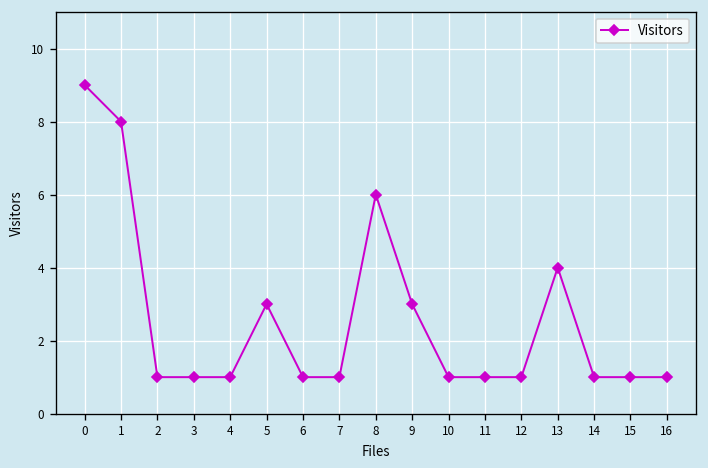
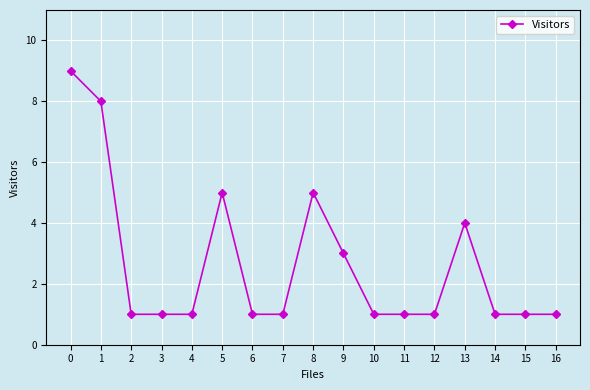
  {
    "0": 9,
    "1": 8,
    "2": 1,
    "3": 1,
    "4": 1,
-   "5": 3,
+   "5": 5,
    "6": 1,
    "7": 1,
-   "8": 6,
+   "8": 5,
    "9": 3,
    "10": 1,
    "11": 1,
    "12": 1,
    "13": 4,
    "14": 1,
    "15": 1,
    "16": 1
  }
